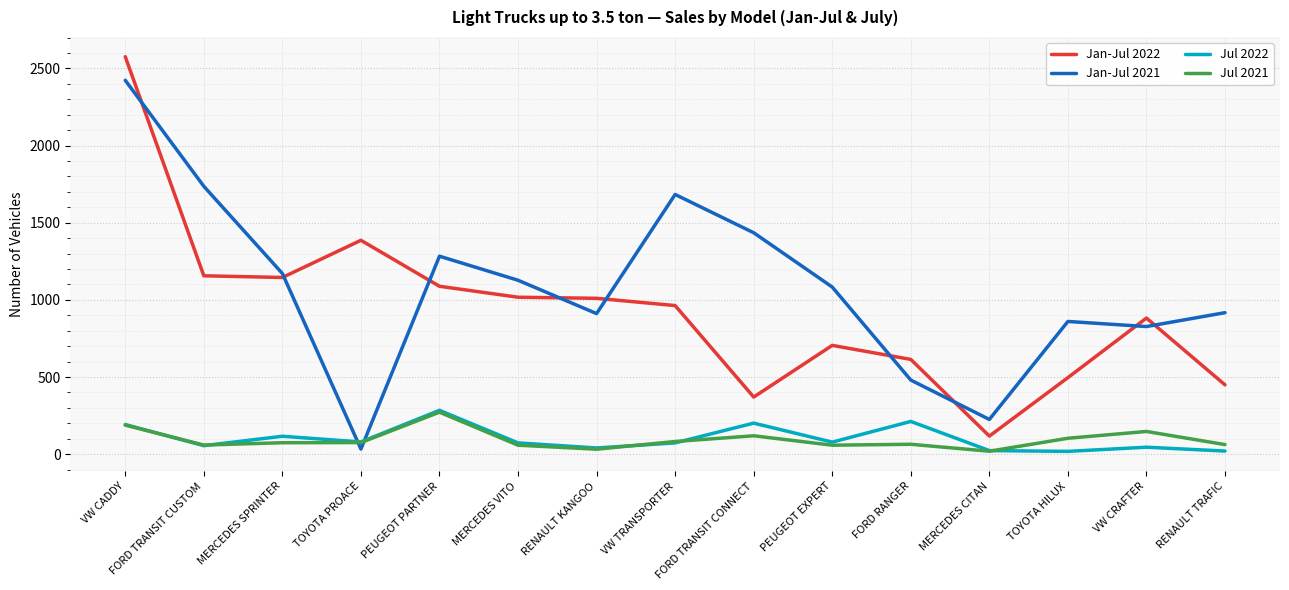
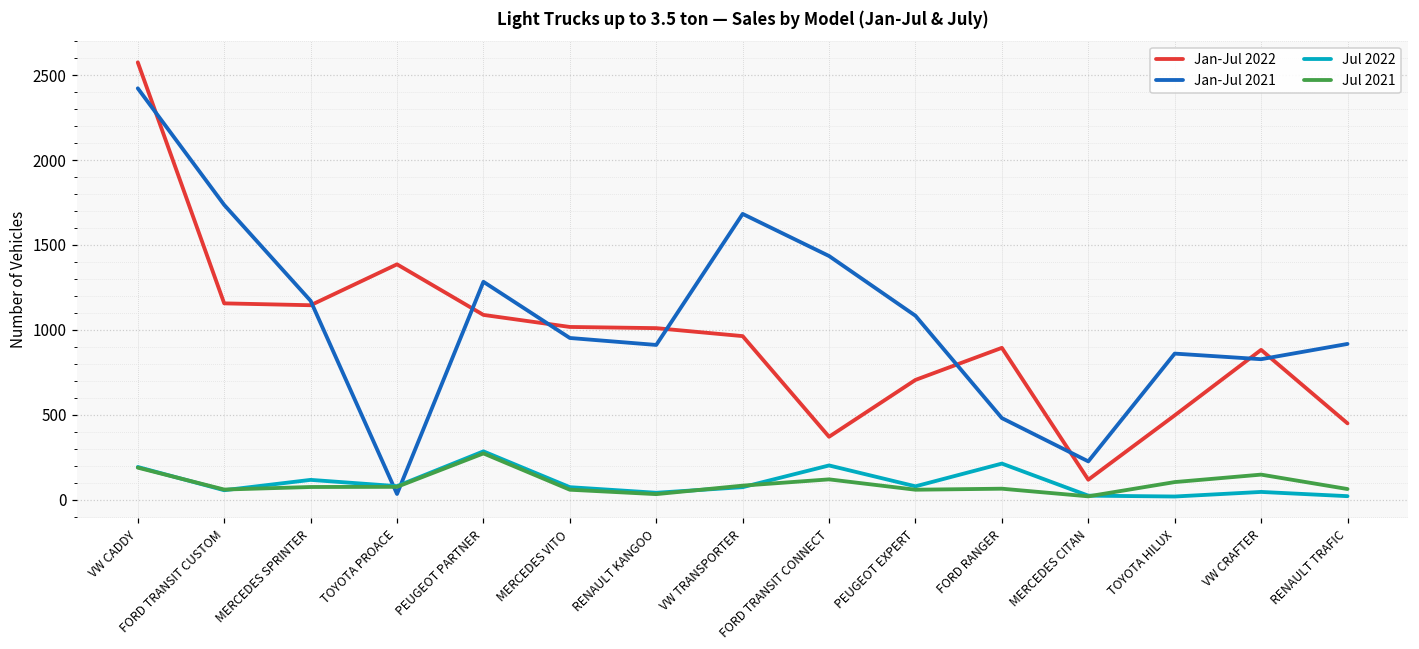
  {
    "Jan-Jul 2022": {
      "VW CADDY": 2580,
      "FORD TRANSIT CUSTOM": 1160,
      "MERCEDES SPRINTER": 1150,
      "TOYOTA PROACE": 1390,
      "PEUGEOT PARTNER": 1090,
      "MERCEDES VITO": 1020,
      "RENAULT KANGOO": 1010,
      "VW TRANSPORTER": 960,
      "FORD TRANSIT CONNECT": 370,
      "PEUGEOT EXPERT": 710,
-     "FORD RANGER": 610,
+     "FORD RANGER": 890,
      "MERCEDES CITAN": 120,
      "TOYOTA HILUX": 500,
      "VW CRAFTER": 880,
      "RENAULT TRAFIC": 450
    },
    "Jan-Jul 2021": {
      "VW CADDY": 2420,
      "FORD TRANSIT CUSTOM": 1740,
      "MERCEDES SPRINTER": 1170,
      "TOYOTA PROACE": 30,
      "PEUGEOT PARTNER": 1280,
-     "MERCEDES VITO": 1130,
+     "MERCEDES VITO": 950,
      "RENAULT KANGOO": 910,
      "VW TRANSPORTER": 1680,
      "FORD TRANSIT CONNECT": 1440,
      "PEUGEOT EXPERT": 1080,
      "FORD RANGER": 480,
      "MERCEDES CITAN": 230,
      "TOYOTA HILUX": 860,
      "VW CRAFTER": 830,
      "RENAULT TRAFIC": 920
    },
    "Jul 2022": {
      "MERCEDES SPRINTER": 120,
      "FORD TRANSIT CONNECT": 200,
      "PEUGEOT EXPERT": 80,
      "FORD RANGER": 210,
      "TOYOTA HILUX": 20,
      "VW CRAFTER": 50,
      "RENAULT TRAFIC": 20
    },
    "Jul 2021": {
      "MERCEDES SPRINTER": 70,
      "FORD TRANSIT CONNECT": 120,
      "PEUGEOT EXPERT": 60,
      "FORD RANGER": 60,
      "TOYOTA HILUX": 100,
      "VW CRAFTER": 150,
      "RENAULT TRAFIC": 60
    }
  }
